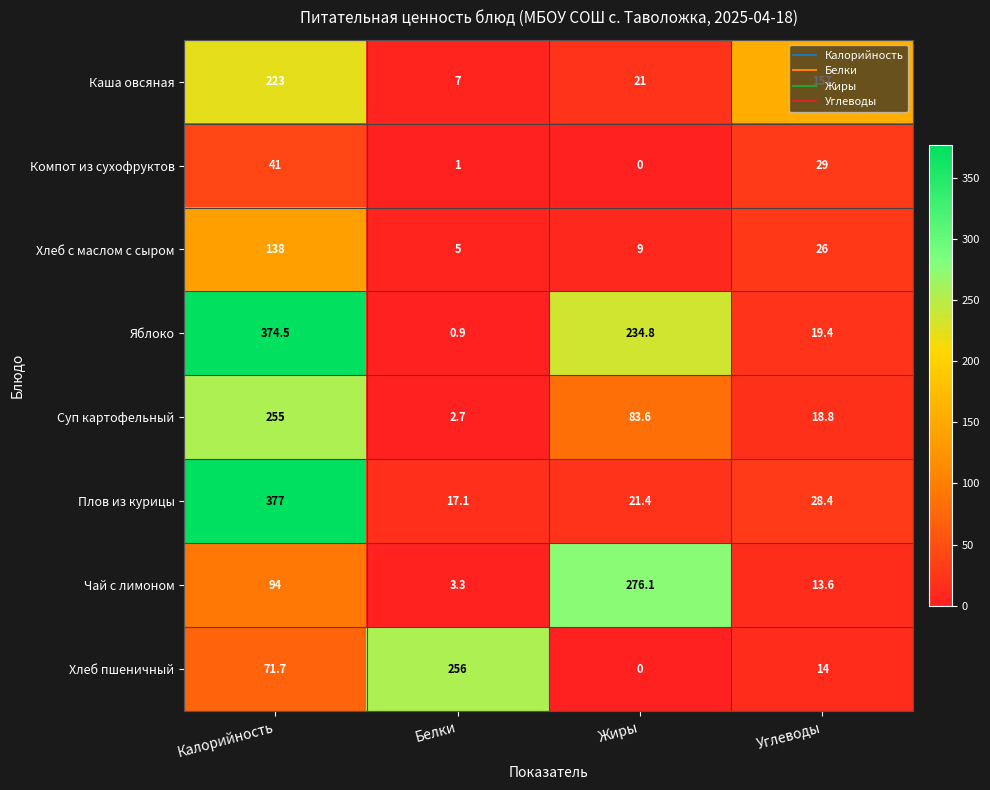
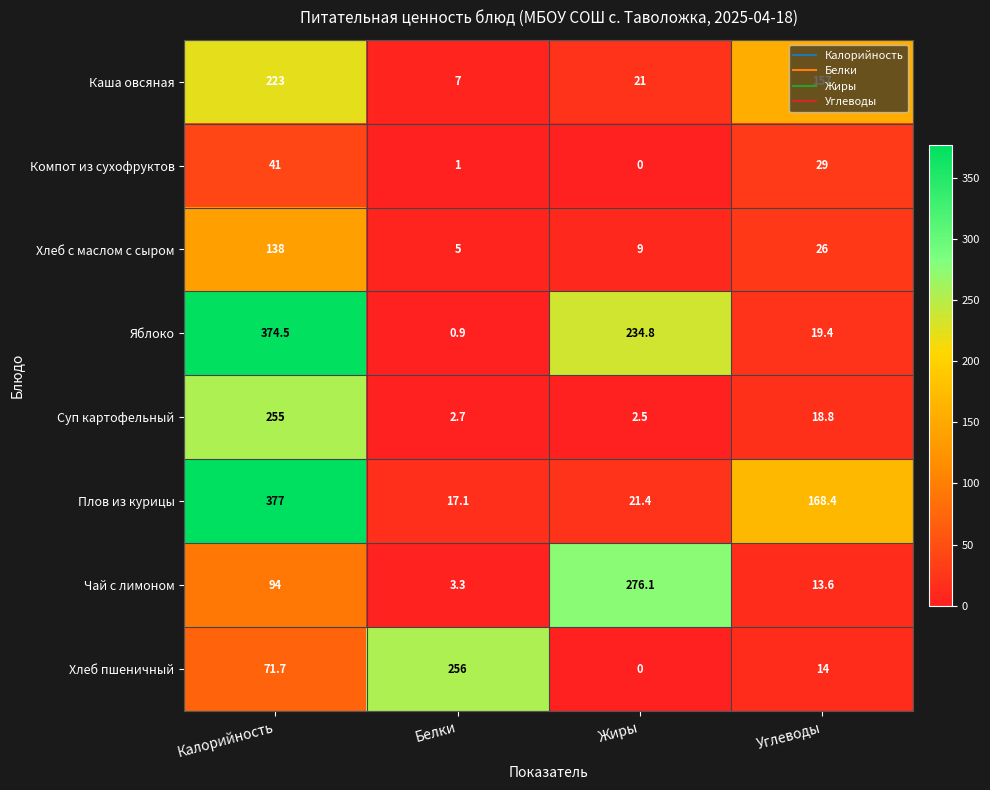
  {
    "Каша овсяная": {
      "Калорийность": 223,
      "Белки": 7,
      "Жиры": 21
    },
    "Компот из сухофруктов": {
      "Калорийность": 41,
      "Белки": 1,
      "Жиры": 0,
      "Углеводы": 29
    },
    "Хлеб с маслом с сыром": {
      "Калорийность": 138,
      "Белки": 5,
      "Жиры": 9,
      "Углеводы": 26
    },
    "Яблоко": {
      "Калорийность": 374.5,
      "Белки": 0.9,
      "Жиры": 234.8,
      "Углеводы": 19.4
    },
    "Суп картофельный": {
      "Калорийность": 255,
      "Белки": 2.7,
-     "Жиры": 83.6,
+     "Жиры": 2.5,
      "Углеводы": 18.8
    },
    "Плов из курицы": {
      "Калорийность": 377,
      "Белки": 17.1,
      "Жиры": 21.4,
-     "Углеводы": 28.4
+     "Углеводы": 168.4
    },
    "Чай с лимоном": {
      "Калорийность": 94,
      "Белки": 3.3,
      "Жиры": 276.1,
      "Углеводы": 13.6
    },
    "Хлеб пшеничный": {
      "Калорийность": 71.7,
      "Белки": 256,
      "Жиры": 0,
      "Углеводы": 14
    }
  }
